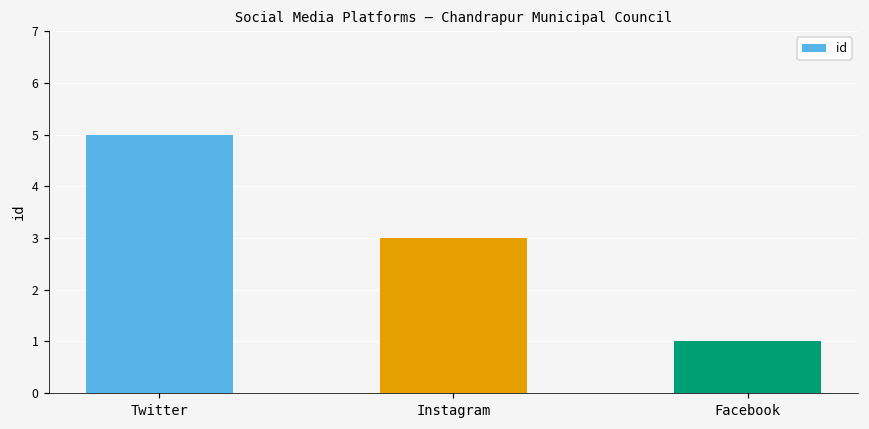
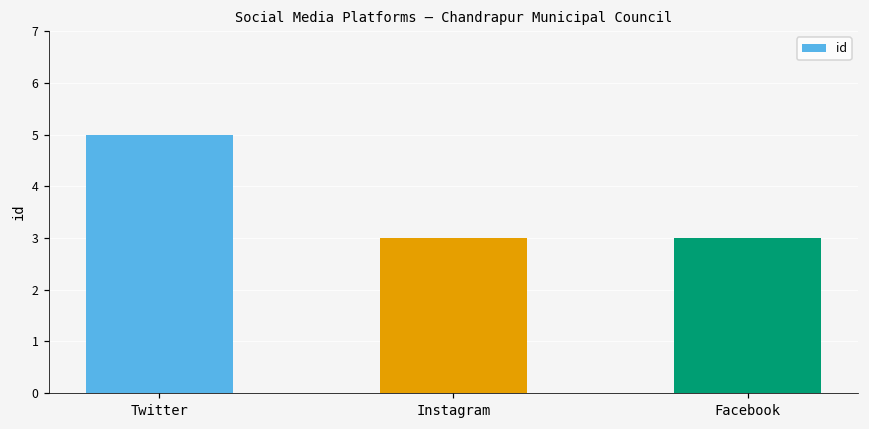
  {
    "Twitter": 5,
    "Instagram": 3,
-   "Facebook": 1
+   "Facebook": 3
  }
